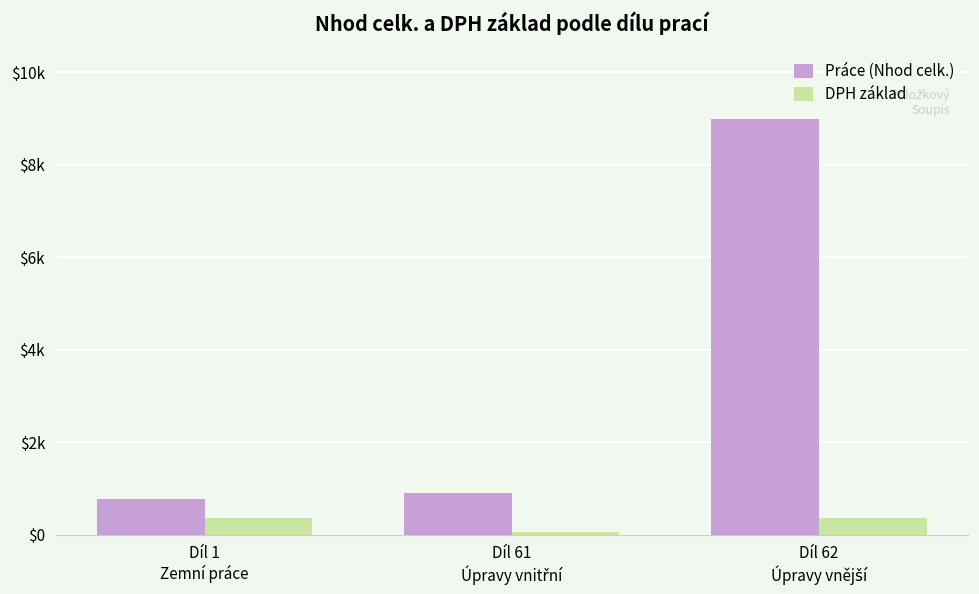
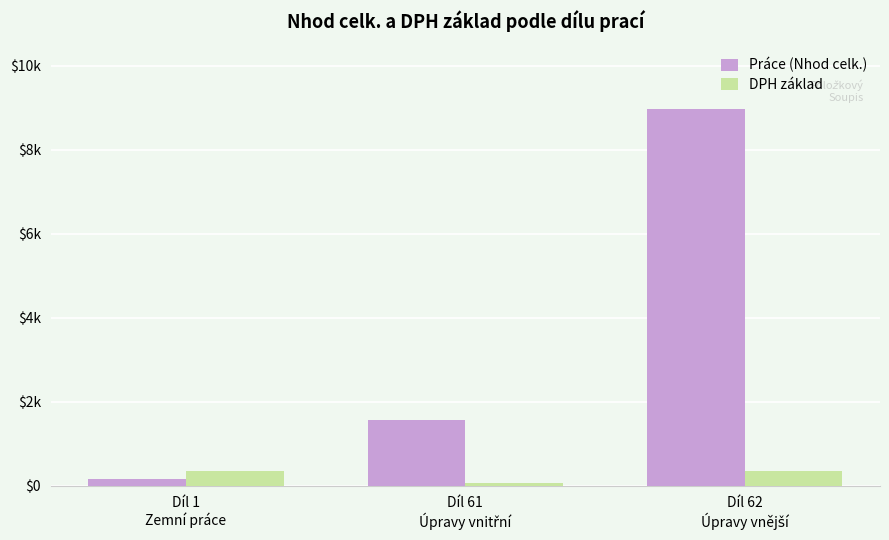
  {
    "Práce (Nhod celk.)": {
-     "Díl 1 Zemní práce": "$800",
-     "Díl 61 Úpravy vnitřní": "$900",
+     "Díl 1 Zemní práce": "$200",
+     "Díl 61 Úpravy vnitřní": "$1600",
      "Díl 62 Úpravy vnější": "$9000"
    },
    "DPH základ": {
      "Díl 1 Zemní práce": "$400",
      "Díl 61 Úpravy vnitřní": "$100",
      "Díl 62 Úpravy vnější": "$400"
    }
  }
